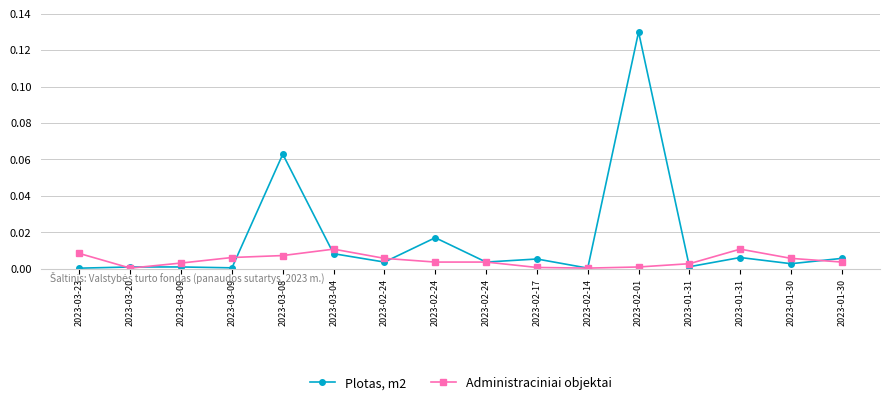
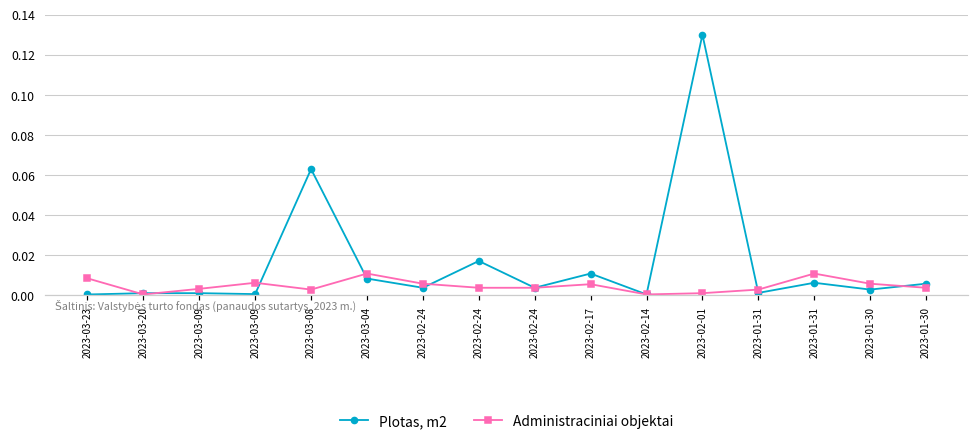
  {
    "Plotas, m2": {
      "2023-03-23": 0.000,
      "2023-03-08": 0.063,
      "2023-03-04": 0.008,
-     "2023-02-17": 0.005,
+     "2023-02-17": 0.011,
      "2023-02-01": 0.130
    },
    "Administraciniai objektai": {
      "2023-03-23": 0.008,
-     "2023-03-08": 0.007,
+     "2023-03-08": 0.003,
      "2023-03-04": 0.011,
-     "2023-02-17": 0.001,
+     "2023-02-17": 0.005,
      "2023-02-01": 0.001
    }
  }
